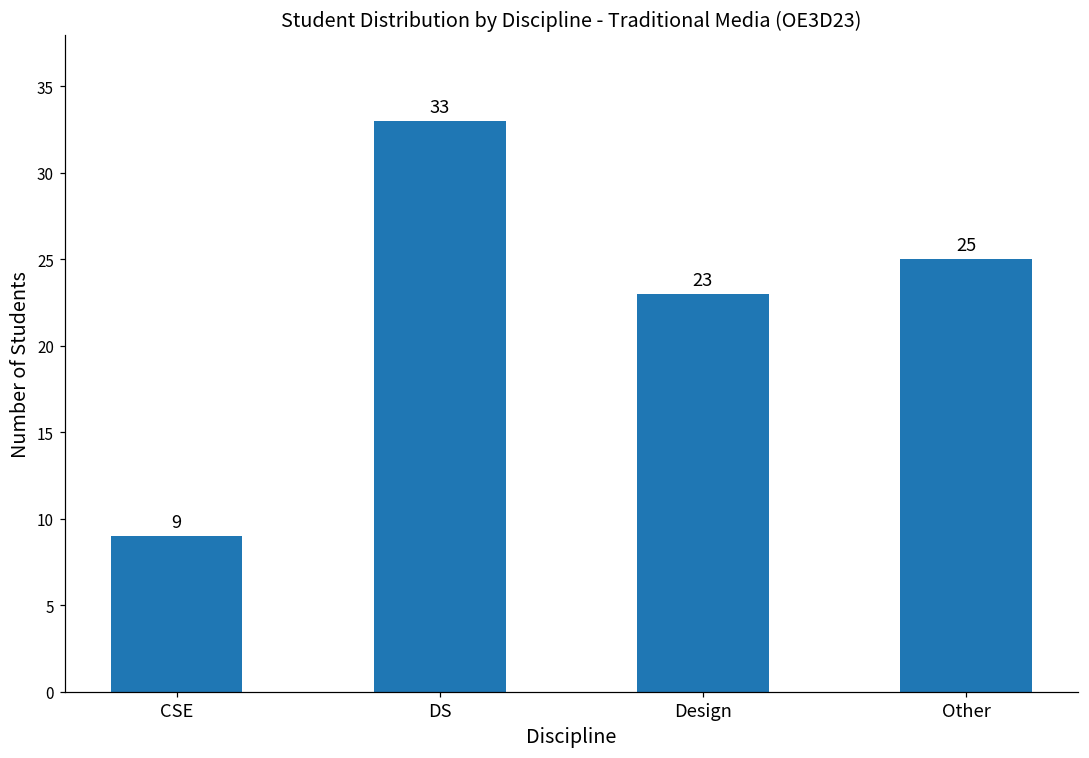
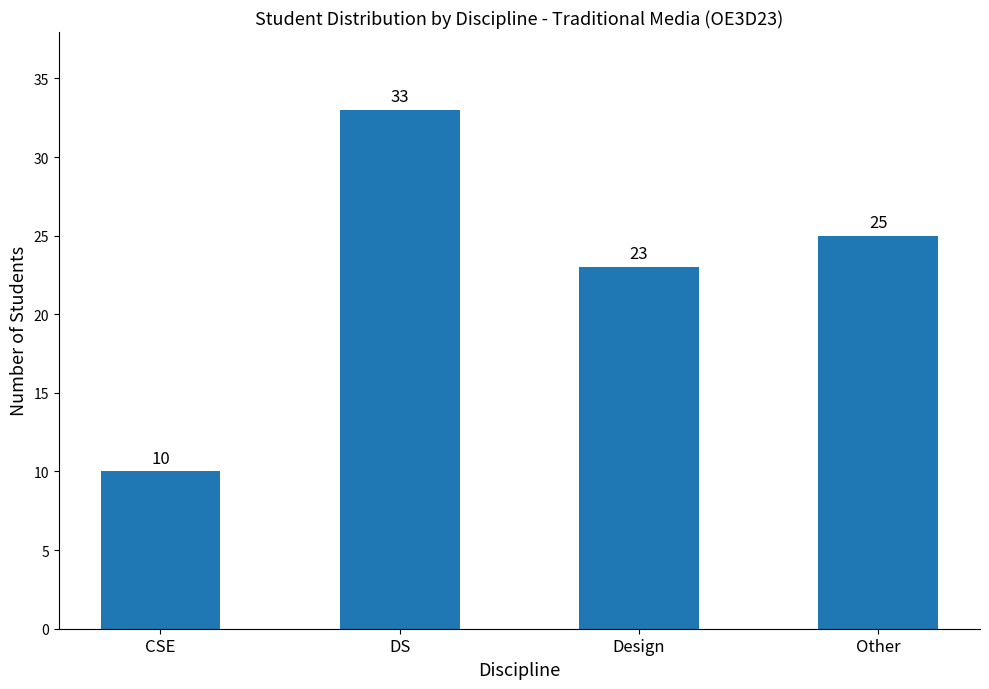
  {
-   "CSE": 9,
+   "CSE": 10,
    "DS": 33,
    "Design": 23,
    "Other": 25
  }
